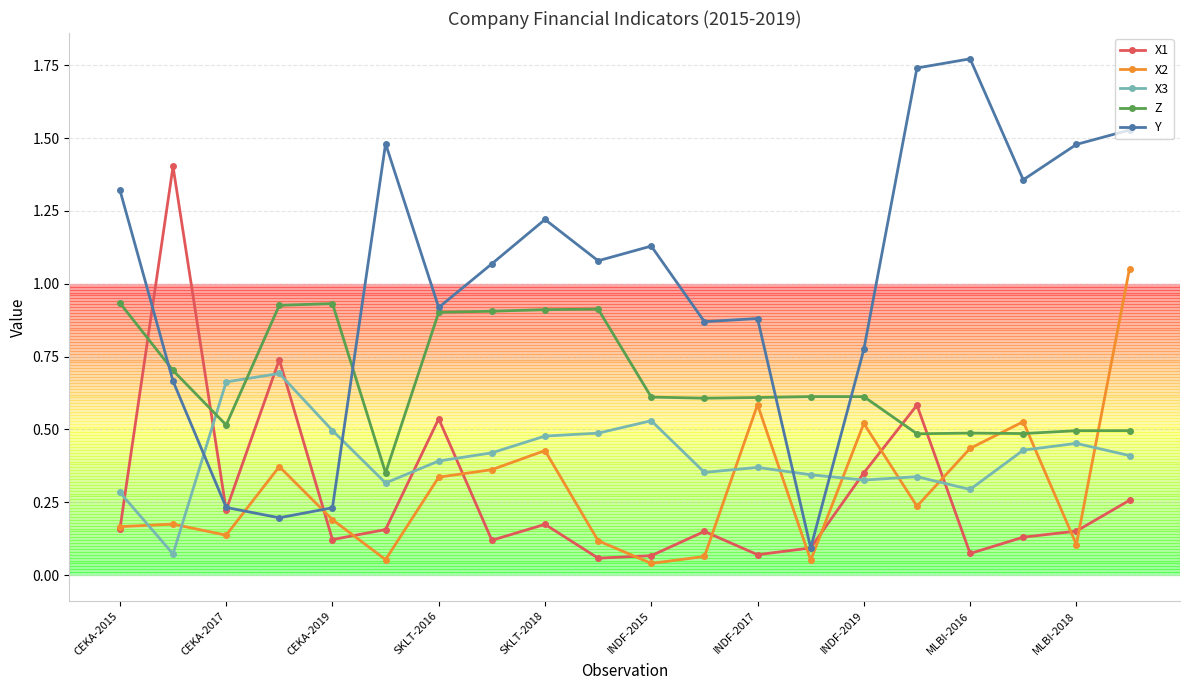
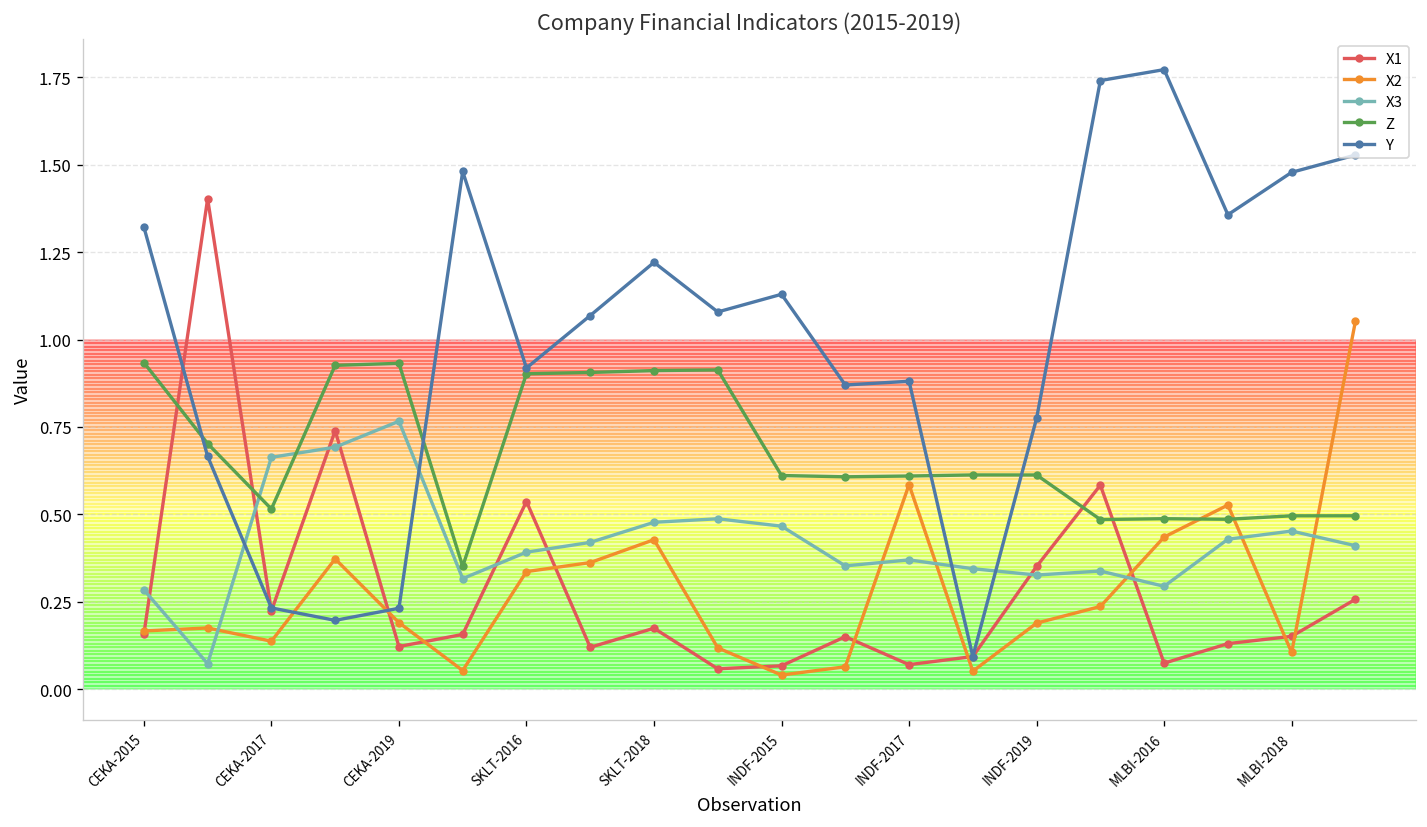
  {
    "X1": {
      "CEKA-2015": 0.16,
      "CEKA-2017": 0.22,
      "CEKA-2019": 0.12,
      "SKLT-2016": 0.54,
      "SKLT-2018": 0.17,
      "INDF-2015": 0.07,
      "INDF-2017": 0.07,
      "INDF-2019": 0.35,
      "MLBI-2016": 0.07,
      "MLBI-2018": 0.15
    },
    "X2": {
      "CEKA-2015": 0.17,
      "CEKA-2017": 0.14,
      "CEKA-2019": 0.19,
      "SKLT-2016": 0.34,
      "SKLT-2018": 0.43,
      "INDF-2015": 0.04,
      "INDF-2017": 0.59,
-     "INDF-2019": 0.52,
+     "INDF-2019": 0.19,
      "MLBI-2016": 0.44,
      "MLBI-2018": 0.11
    },
    "X3": {
      "CEKA-2015": 0.28,
      "CEKA-2017": 0.66,
-     "CEKA-2019": 0.50,
+     "CEKA-2019": 0.77,
      "SKLT-2016": 0.39,
      "SKLT-2018": 0.48,
-     "INDF-2015": 0.53,
+     "INDF-2015": 0.47,
      "INDF-2017": 0.37,
      "INDF-2019": 0.33,
      "MLBI-2016": 0.29,
      "MLBI-2018": 0.45
    },
    "Z": {
      "CEKA-2015": 0.93,
      "CEKA-2017": 0.52,
      "CEKA-2019": 0.93,
      "SKLT-2016": 0.90,
      "SKLT-2018": 0.91,
      "INDF-2015": 0.61,
      "INDF-2017": 0.61,
      "INDF-2019": 0.61,
      "MLBI-2016": 0.49,
      "MLBI-2018": 0.50
    },
    "Y": {
      "CEKA-2015": 1.32,
      "CEKA-2017": 0.23,
      "CEKA-2019": 0.23,
      "SKLT-2016": 0.92,
      "SKLT-2018": 1.22,
      "INDF-2015": 1.13,
      "INDF-2017": 0.88,
      "INDF-2019": 0.77,
      "MLBI-2016": 1.77,
      "MLBI-2018": 1.48
    }
  }
